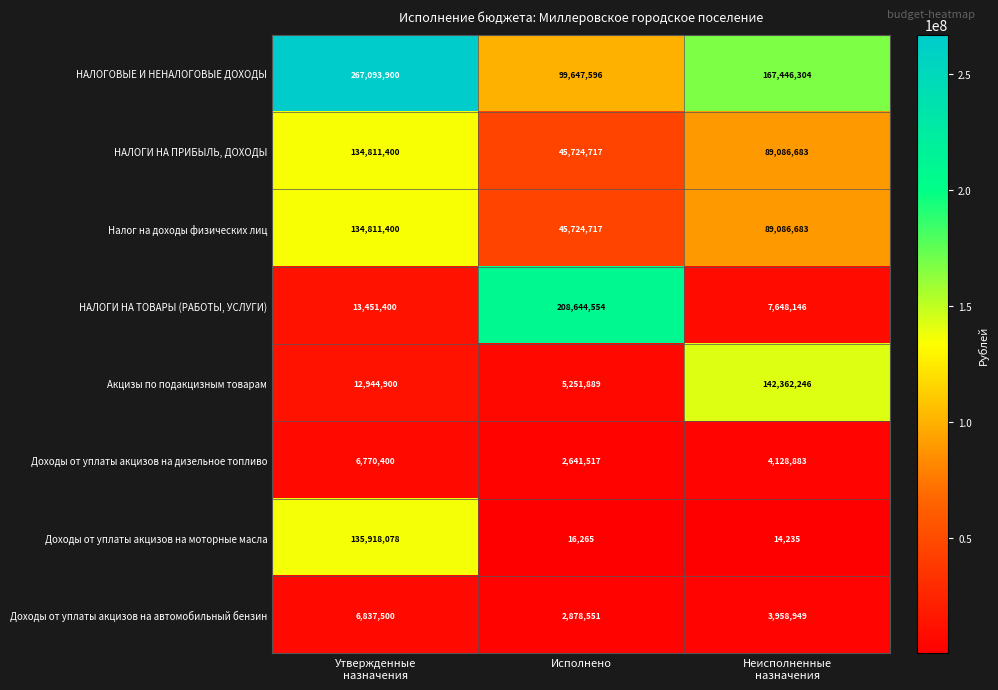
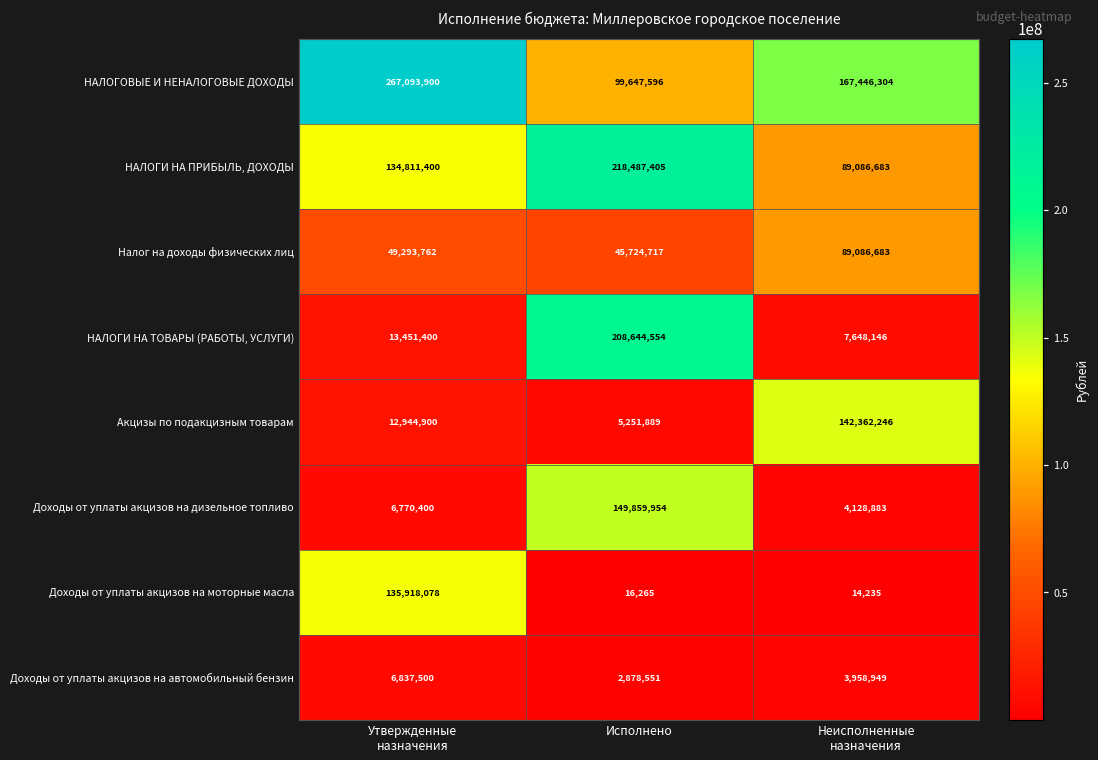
  {
    "НАЛОГОВЫЕ И НЕНАЛОГОВЫЕ ДОХОДЫ": {
      "Утвержденные назначения": "267,093,900",
      "Исполнено": "99,647,596",
      "Неисполненные назначения": "167,446,304"
    },
    "НАЛОГИ НА ПРИБЫЛЬ, ДОХОДЫ": {
      "Утвержденные назначения": "134,811,400",
-     "Исполнено": "45,724,717",
+     "Исполнено": "218,487,405",
      "Неисполненные назначения": "89,086,683"
    },
    "Налог на доходы физических лиц": {
-     "Утвержденные назначения": "134,811,400",
+     "Утвержденные назначения": "49,293,762",
      "Исполнено": "45,724,717",
      "Неисполненные назначения": "89,086,683"
    },
    "НАЛОГИ НА ТОВАРЫ (РАБОТЫ, УСЛУГИ)": {
      "Утвержденные назначения": "13,451,400",
      "Исполнено": "208,644,554",
      "Неисполненные назначения": "7,648,146"
    },
    "Акцизы по подакцизным товарам": {
      "Утвержденные назначения": "12,944,900",
      "Исполнено": "5,251,889",
      "Неисполненные назначения": "142,362,246"
    },
    "Доходы от уплаты акцизов на дизельное топливо": {
      "Утвержденные назначения": "6,770,400",
-     "Исполнено": "2,641,517",
+     "Исполнено": "149,859,954",
      "Неисполненные назначения": "4,128,883"
    },
    "Доходы от уплаты акцизов на моторные масла": {
      "Утвержденные назначения": "135,918,078",
      "Исполнено": "16,265",
      "Неисполненные назначения": "14,235"
    },
    "Доходы от уплаты акцизов на автомобильный бензин": {
      "Утвержденные назначения": "6,837,500",
      "Исполнено": "2,878,551",
      "Неисполненные назначения": "3,958,949"
    }
  }
